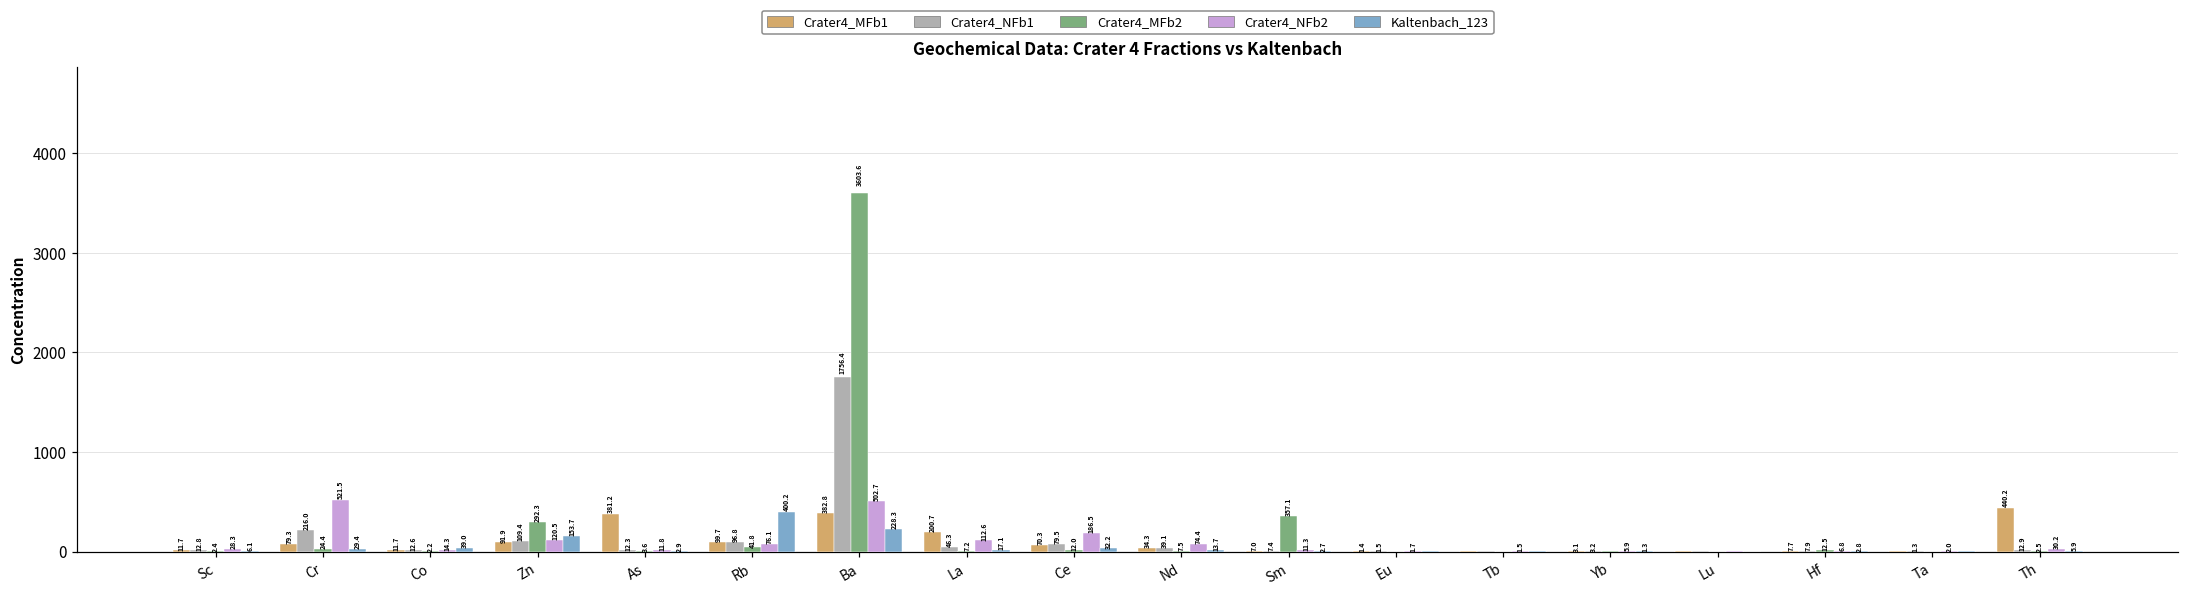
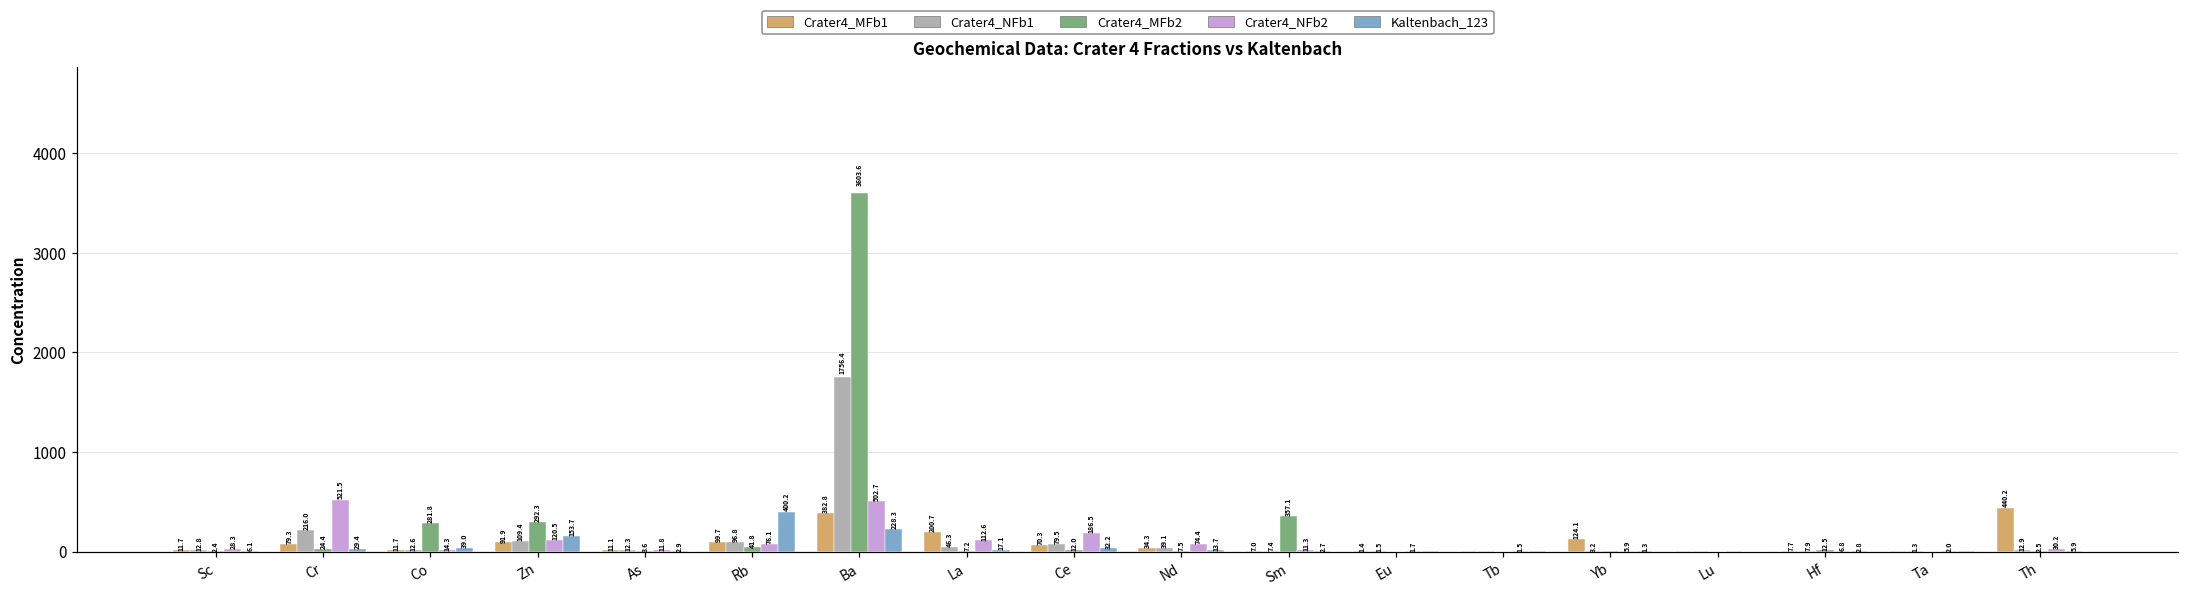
  {
    "Crater4_MFb1": {
      "Sc": 11.7,
      "Cr": 79.3,
      "Co": 11.7,
      "Zn": 91.9,
-     "As": 381.2,
+     "As": 11.1,
      "Rb": 99.7,
      "Ba": 382.8,
      "La": 200.7,
      "Ce": 70.3,
      "Nd": 34.3,
      "Sm": 7.0,
      "Eu": 1.4,
-     "Yb": 3.1,
+     "Yb": 124.1,
      "Hf": 7.7,
      "Th": 440.2
    },
    "Crater4_MFb2": {
      "Sc": 2.4,
      "Cr": 24.4,
-     "Co": 2.2,
+     "Co": 281.8,
      "Zn": 292.3,
      "As": 3.6,
      "Rb": 41.8,
      "Ba": 3603.6,
      "La": 7.2,
      "Ce": 12.0,
      "Nd": 7.5,
      "Sm": 357.1,
      "Hf": 12.5,
      "Th": 2.5
    }
  }
